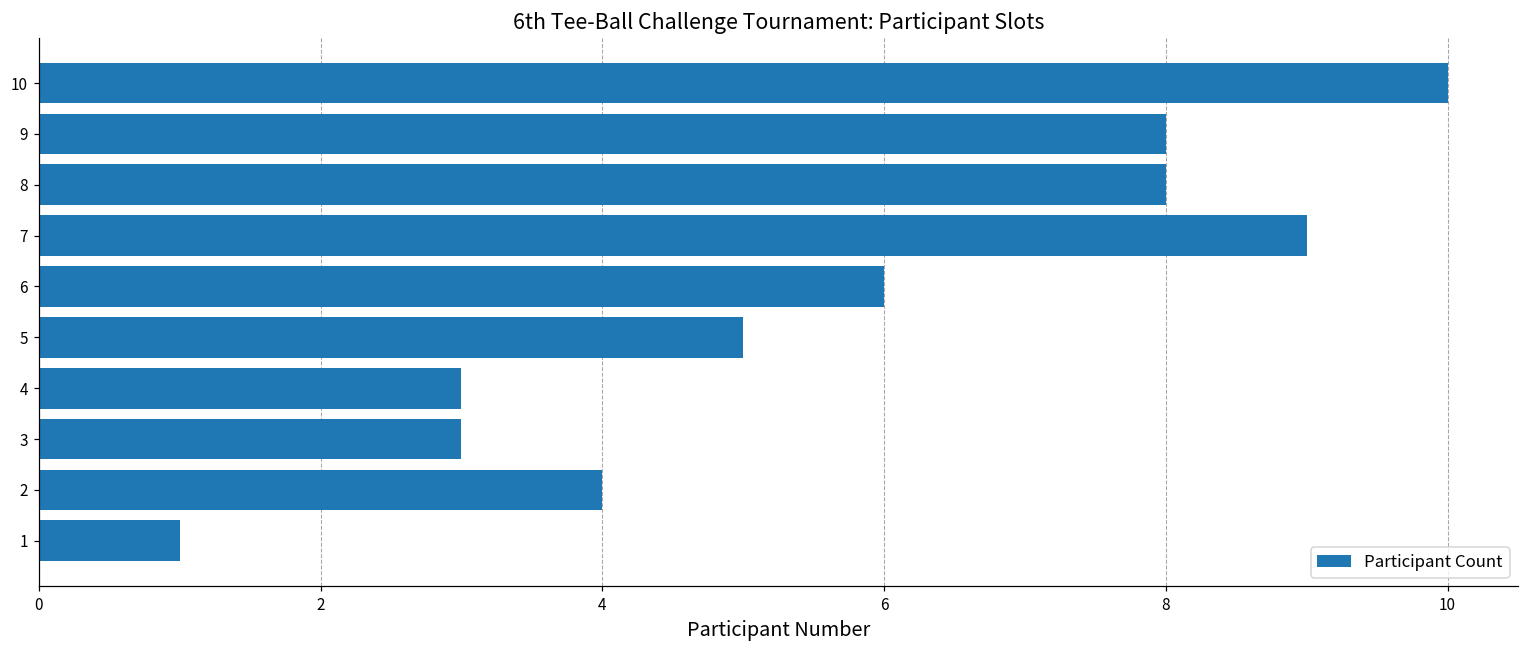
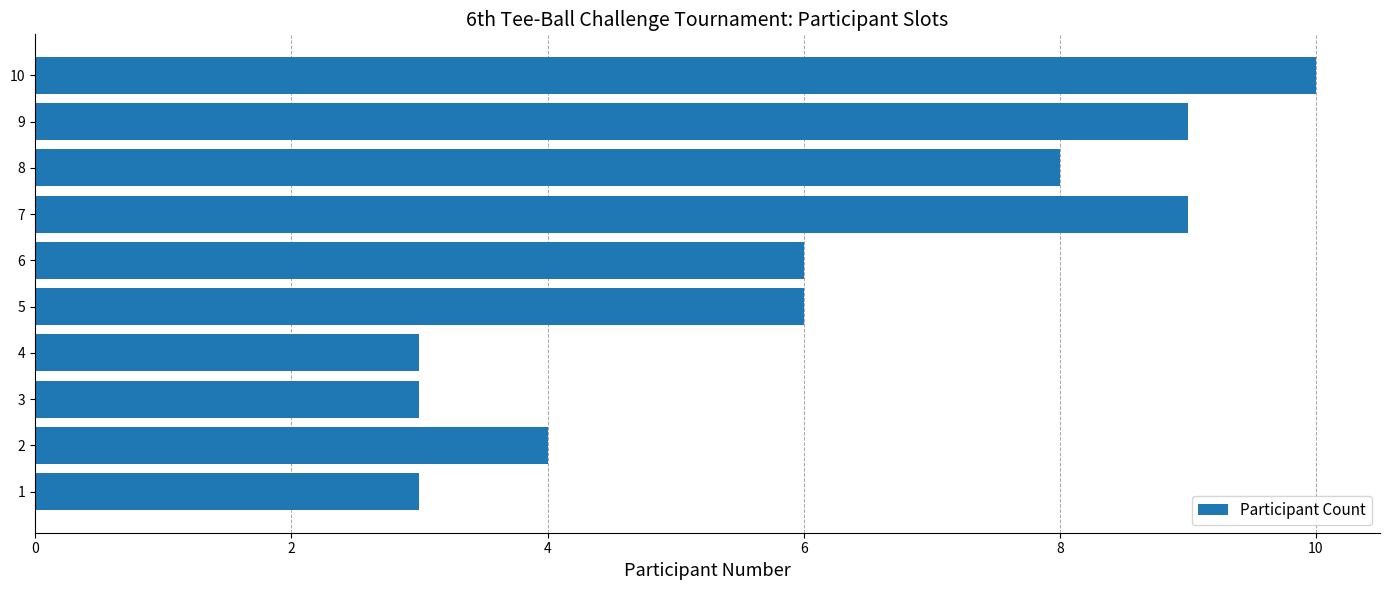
  {
    "10": 10,
-   "9": 8,
+   "9": 9,
    "8": 8,
    "7": 9,
    "6": 6,
-   "5": 5,
+   "5": 6,
    "4": 3,
    "3": 3,
    "2": 4,
-   "1": 1
+   "1": 3
  }
